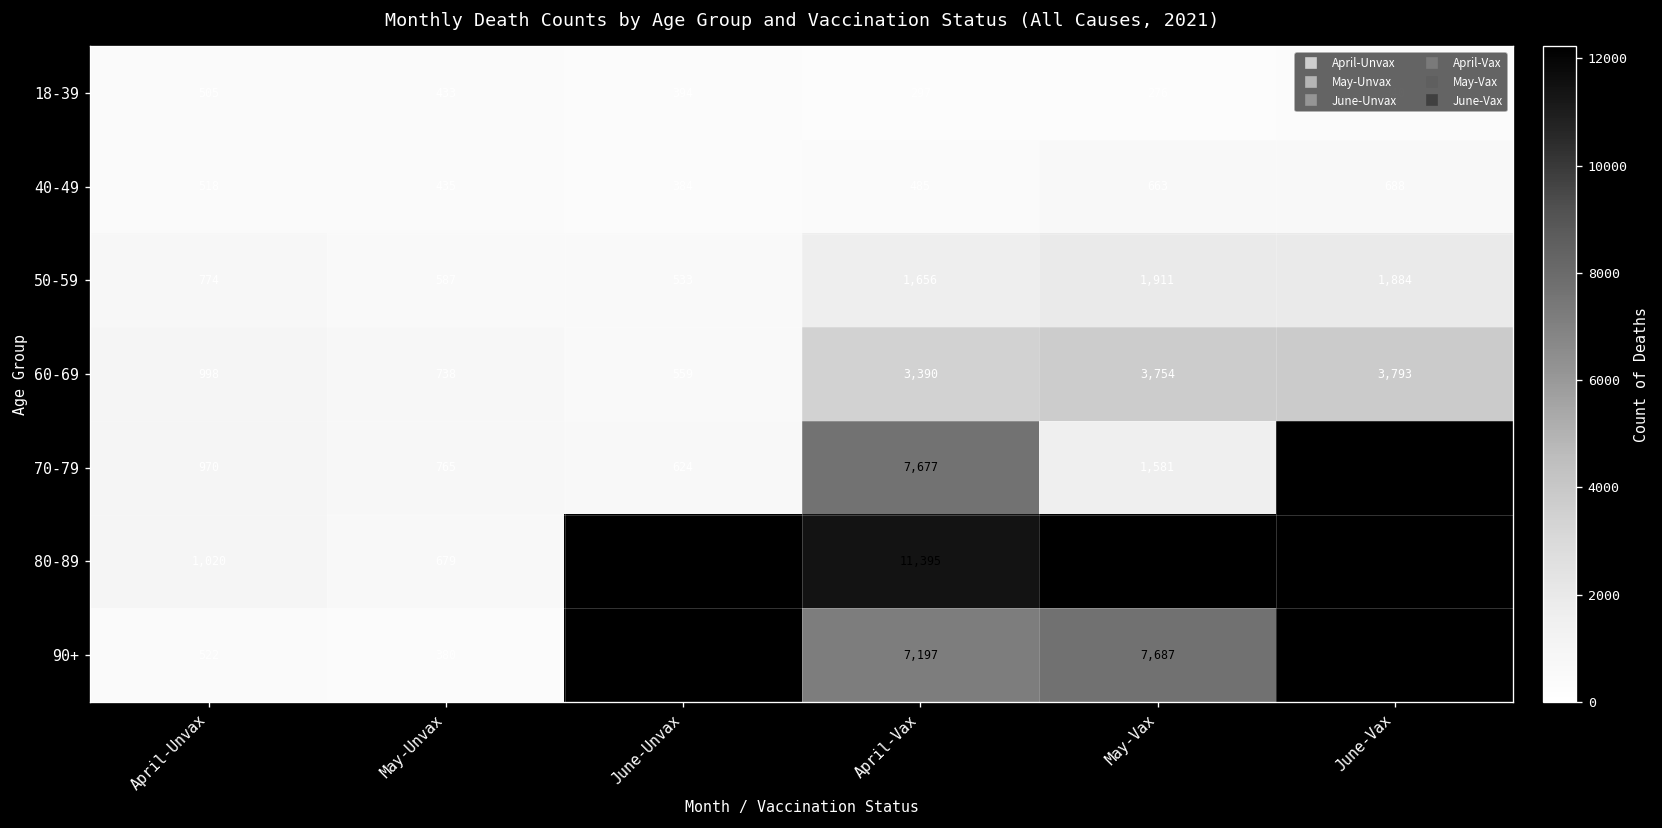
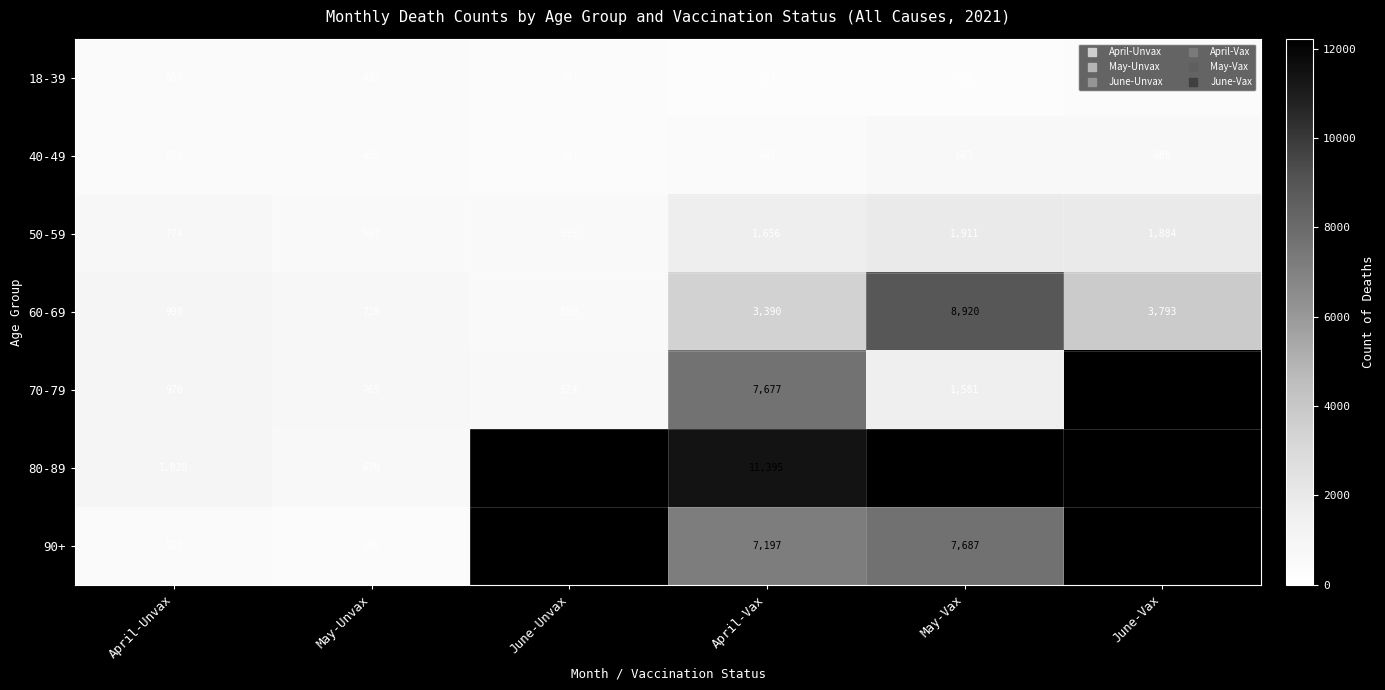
  {
    "60-69": {
-     "May-Vax": "3,754",
+     "May-Vax": "8,920",
      "June-Vax": "3,793"
    },
    "70-79": {
      "April-Vax": "7,677"
    },
    "90+": {
      "April-Vax": "7,197",
      "May-Vax": "7,687"
    }
  }
